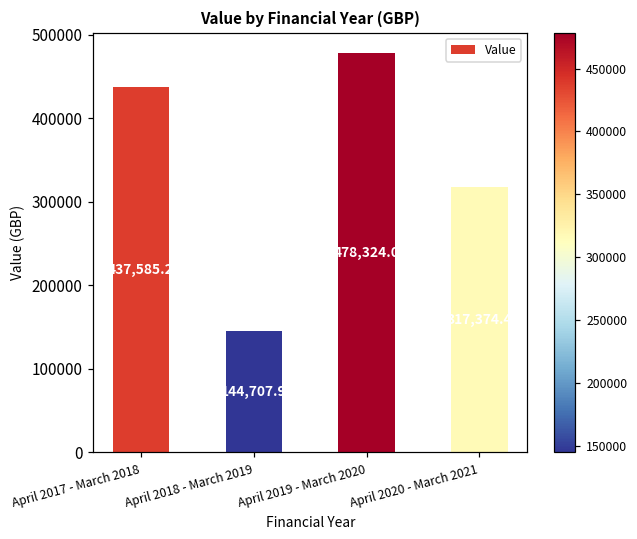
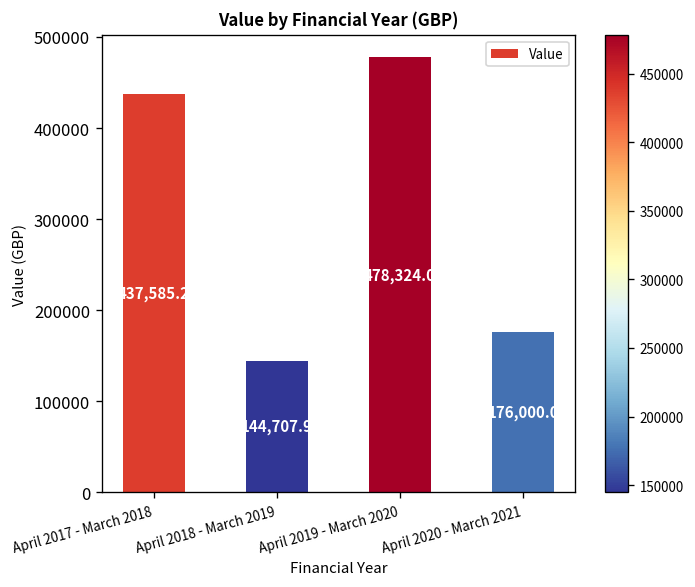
  {
    "April 2017 - March 2018": "437,585.2",
    "April 2018 - March 2019": "144,707.9",
    "April 2019 - March 2020": "478,324.0",
-   "April 2020 - March 2021": "317,374.4"
+   "April 2020 - March 2021": "176,000.0"
  }
